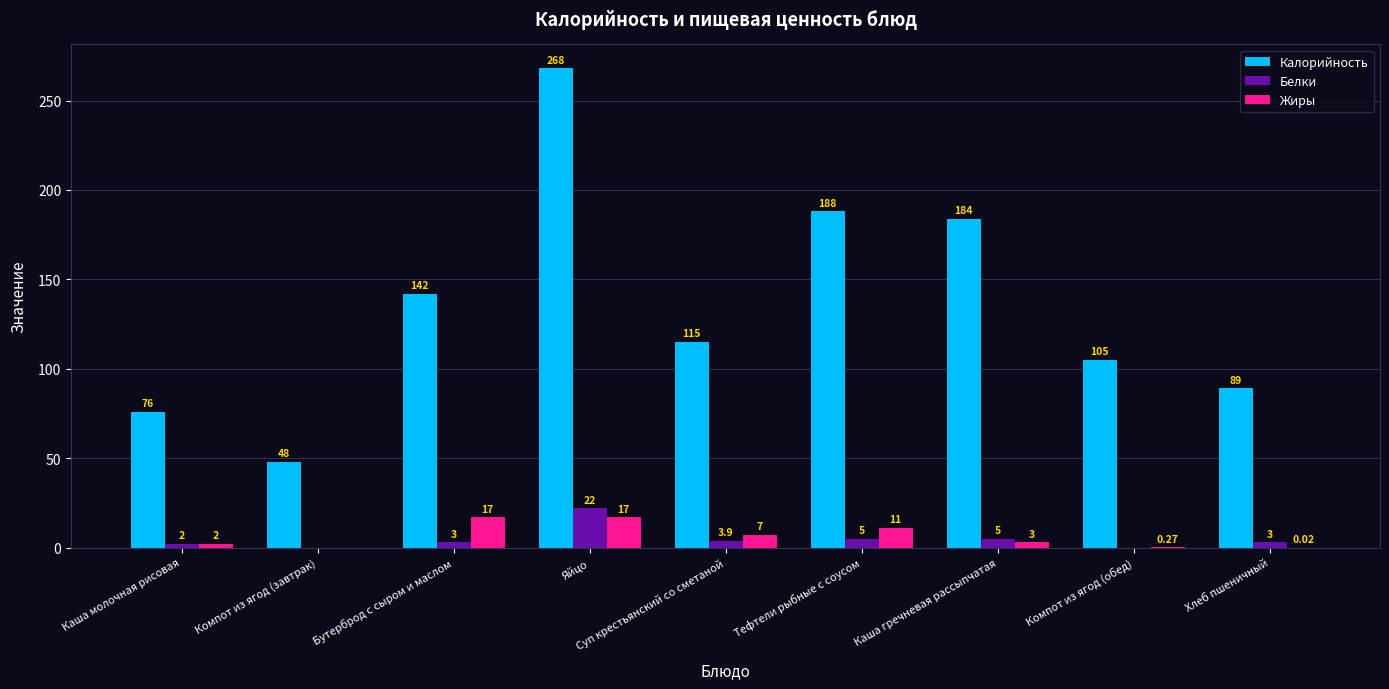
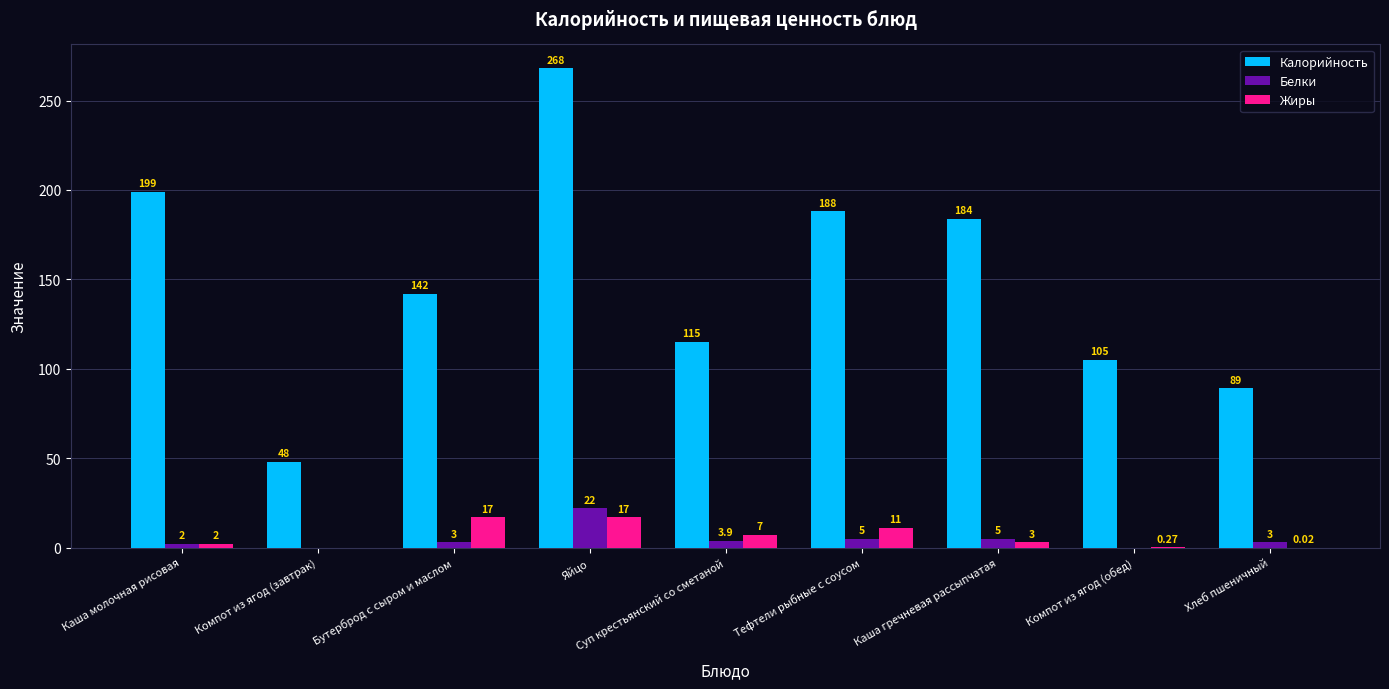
  {
    "Калорийность": {
-     "Каша молочная рисовая": 76,
+     "Каша молочная рисовая": 199,
      "Компот из ягод (завтрак)": 48,
      "Бутерброд с сыром и маслом": 142,
      "Яйцо": 268,
      "Суп крестьянский со сметаной": 115,
      "Тефтели рыбные с соусом": 188,
      "Каша гречневая рассыпчатая": 184,
      "Компот из ягод (обед)": 105,
      "Хлеб пшеничный": 89
    },
    "Белки": {
      "Каша молочная рисовая": 2,
      "Бутерброд с сыром и маслом": 3,
      "Яйцо": 22,
      "Суп крестьянский со сметаной": 3.9,
      "Тефтели рыбные с соусом": 5,
      "Каша гречневая рассыпчатая": 5,
      "Хлеб пшеничный": 3
    },
    "Жиры": {
      "Каша молочная рисовая": 2,
      "Бутерброд с сыром и маслом": 17,
      "Яйцо": 17,
      "Суп крестьянский со сметаной": 7,
      "Тефтели рыбные с соусом": 11,
      "Каша гречневая рассыпчатая": 3,
      "Компот из ягод (обед)": 0.27,
      "Хлеб пшеничный": 0.02
    }
  }
